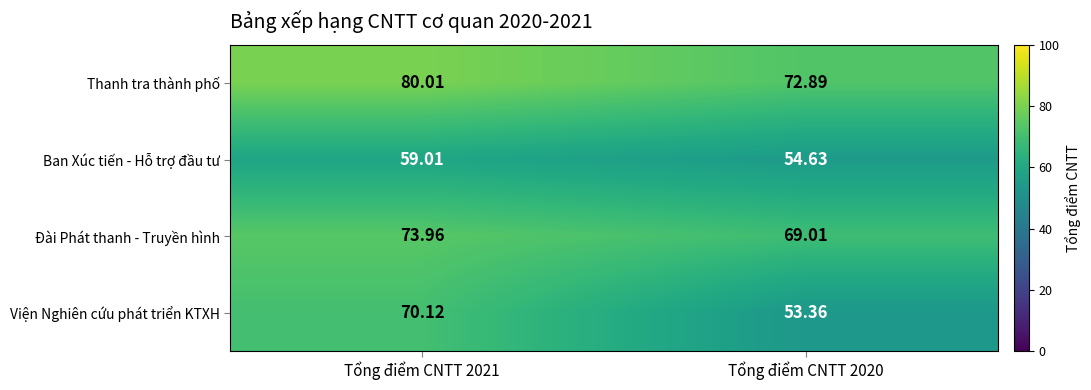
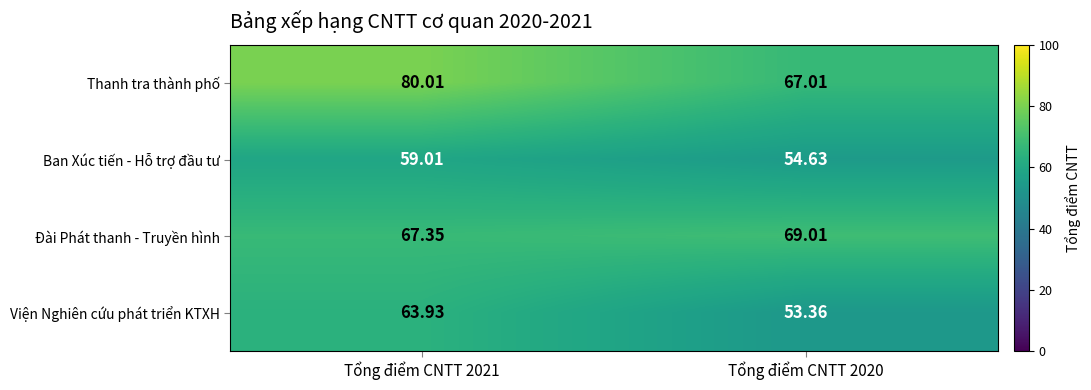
  {
    "Thanh tra thành phố": {
      "Tổng điểm CNTT 2021": 80.01,
-     "Tổng điểm CNTT 2020": 72.89
+     "Tổng điểm CNTT 2020": 67.01
    },
    "Ban Xúc tiến - Hỗ trợ đầu tư": {
      "Tổng điểm CNTT 2021": 59.01,
      "Tổng điểm CNTT 2020": 54.63
    },
    "Đài Phát thanh - Truyền hình": {
-     "Tổng điểm CNTT 2021": 73.96,
+     "Tổng điểm CNTT 2021": 67.35,
      "Tổng điểm CNTT 2020": 69.01
    },
    "Viện Nghiên cứu phát triển KTXH": {
-     "Tổng điểm CNTT 2021": 70.12,
+     "Tổng điểm CNTT 2021": 63.93,
      "Tổng điểm CNTT 2020": 53.36
    }
  }
